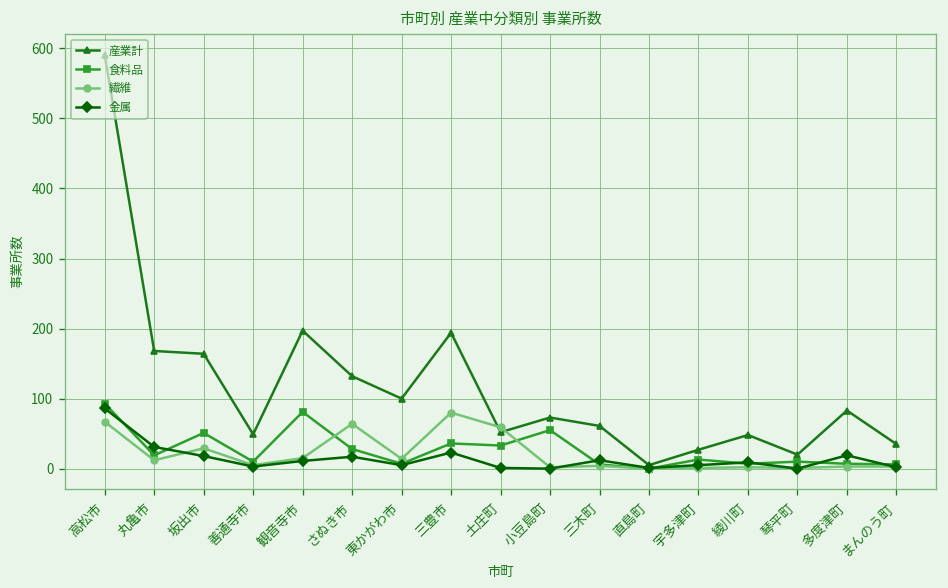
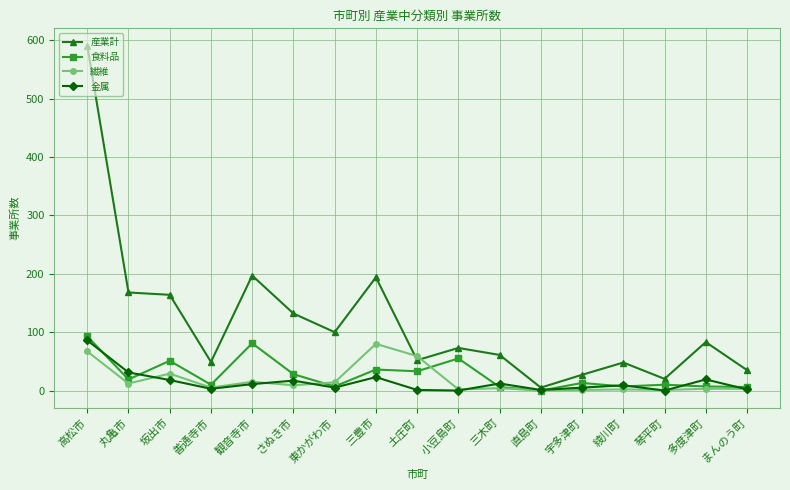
  {
    "繊維": {
      "高松市": 70,
      "丸亀市": 10,
      "坂出市": 30,
-     "さぬき市": 60,
+     "さぬき市": 10,
      "東かがわ市": 10,
      "三豊市": 80,
      "土庄町": 60,
      "綾川町": 0
    }
  }
